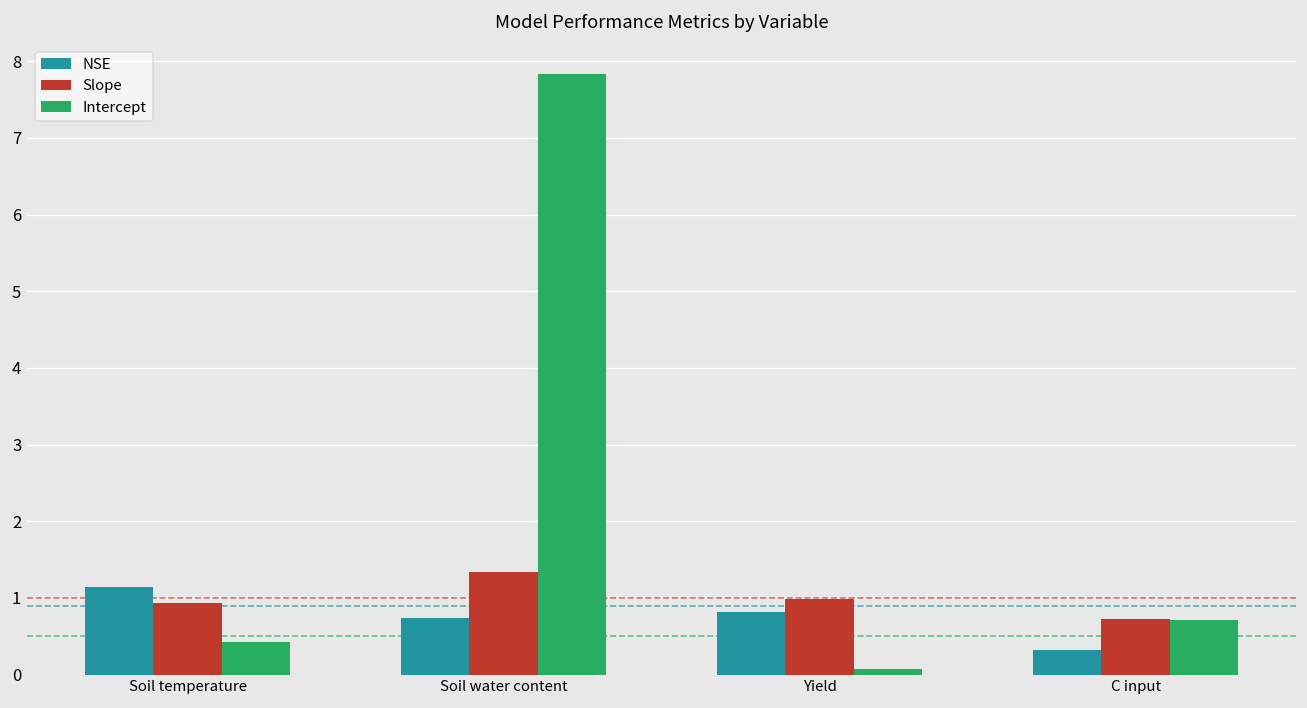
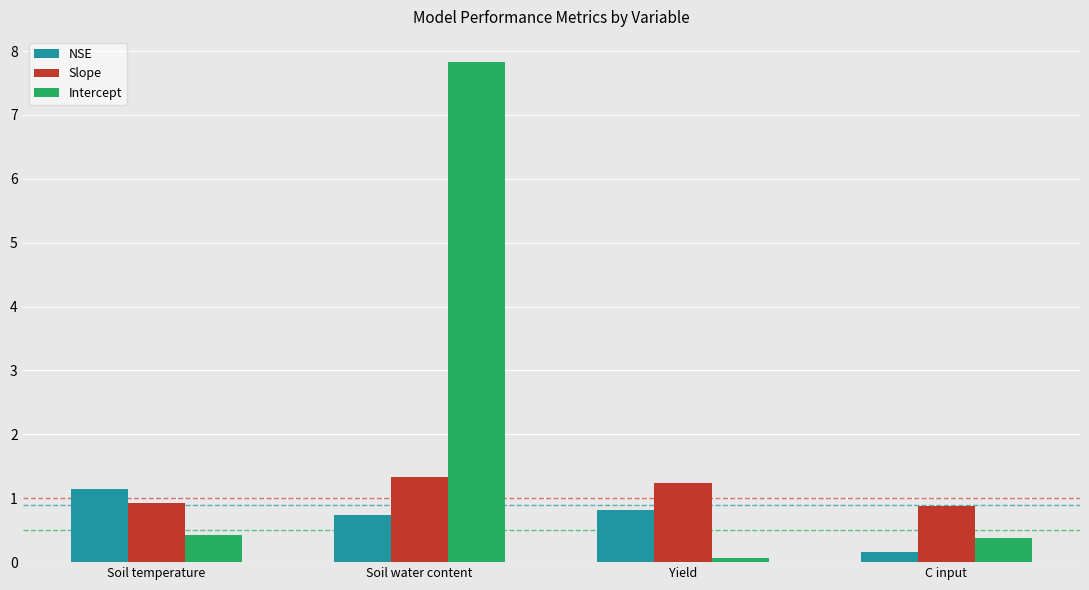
  {
    "NSE": {
      "Soil temperature": 1.1,
      "Soil water content": 0.7,
      "Yield": 0.8,
-     "C input": 0.3
+     "C input": 0.2
    },
    "Slope": {
      "Soil temperature": 0.9,
      "Soil water content": 1.3,
-     "Yield": 1.0,
-     "C input": 0.7
+     "Yield": 1.2,
+     "C input": 0.9
    },
    "Intercept": {
      "Soil temperature": 0.4,
      "Soil water content": 7.8,
      "Yield": 0.1,
-     "C input": 0.7
+     "C input": 0.4
    }
  }
